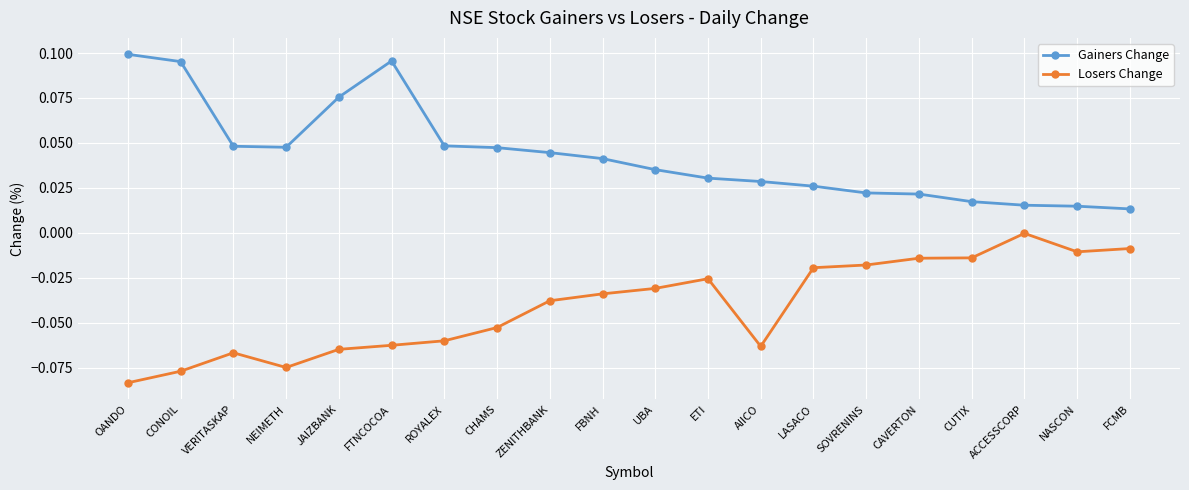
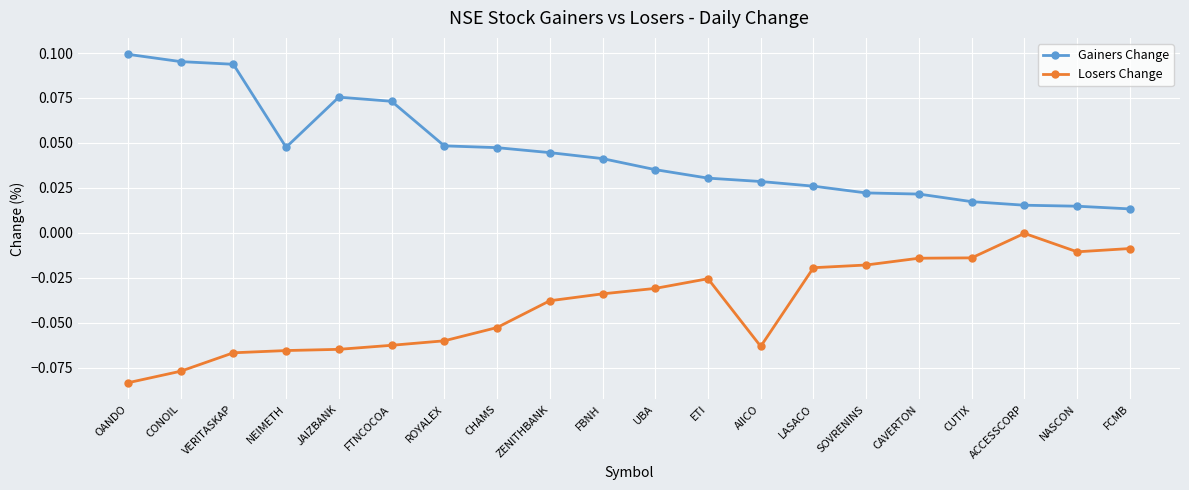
  {
    "Gainers Change": {
      "OANDO": 0.099,
      "CONOIL": 0.095,
-     "VERITASKAP": 0.048,
+     "VERITASKAP": 0.094,
      "NEIMETH": 0.048,
      "JAIZBANK": 0.075,
-     "FTNCOCOA": 0.096,
+     "FTNCOCOA": 0.073,
      "ROYALEX": 0.048,
      "CHAMS": 0.047,
      "ZENITHBANK": 0.045,
      "FBNH": 0.041,
      "UBA": 0.035,
      "ETI": 0.030,
      "AIICO": 0.029,
      "LASACO": 0.026,
      "SOVRENINS": 0.022,
      "CAVERTON": 0.022,
      "CUTIX": 0.017,
      "ACCESSCORP": 0.015,
      "NASCON": 0.015,
      "FCMB": 0.013
    },
    "Losers Change": {
      "OANDO": -0.083,
      "CONOIL": -0.077,
      "VERITASKAP": -0.067,
-     "NEIMETH": -0.075,
+     "NEIMETH": -0.065,
      "JAIZBANK": -0.065,
      "FTNCOCOA": -0.063,
      "ROYALEX": -0.060,
      "CHAMS": -0.053,
      "ZENITHBANK": -0.038,
      "FBNH": -0.034,
      "UBA": -0.031,
      "ETI": -0.025,
      "AIICO": -0.063,
      "LASACO": -0.019,
      "SOVRENINS": -0.018,
      "CAVERTON": -0.014,
      "CUTIX": -0.014,
      "ACCESSCORP": 0.000,
      "NASCON": -0.011,
      "FCMB": -0.009
    }
  }
